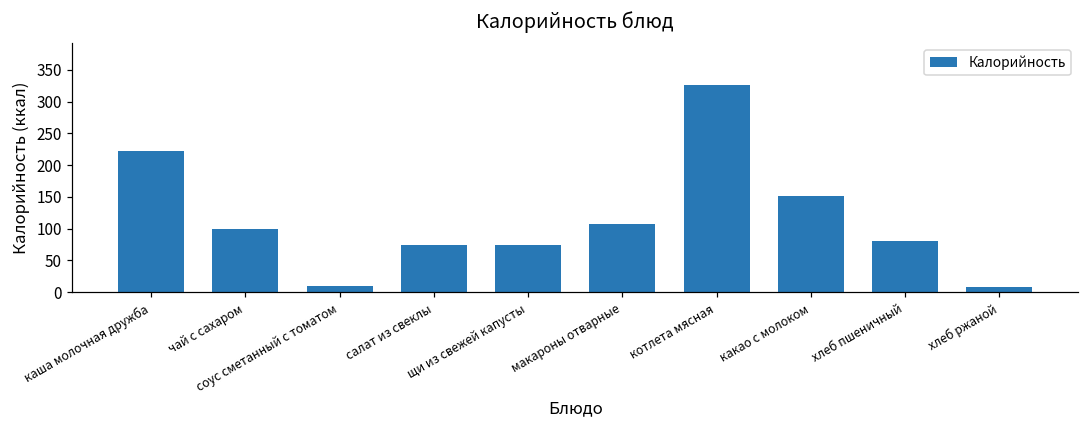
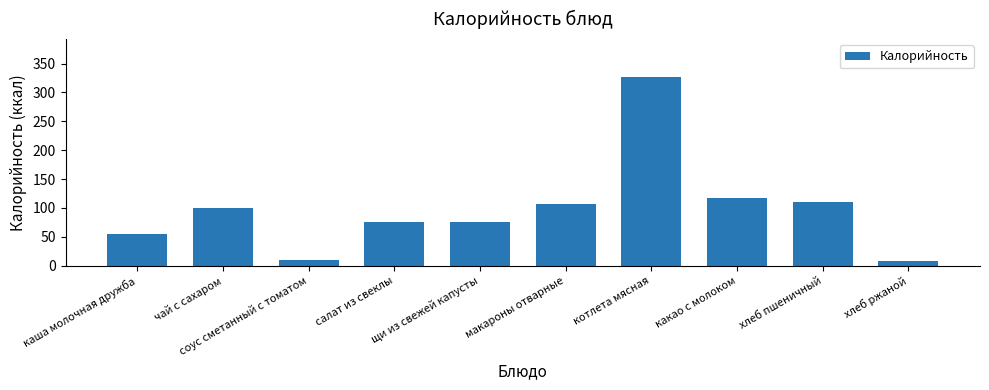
  {
-   "каша молочная дружба": 220,
+   "каша молочная дружба": 60,
    "чай с сахаром": 100,
    "соус сметанный с томатом": 10,
    "салат из свеклы": 80,
    "щи из свежей капусты": 70,
    "макароны отварные": 110,
    "котлета мясная": 330,
-   "какао с молоком": 150,
-   "хлеб пшеничный": 80,
+   "какао с молоком": 120,
+   "хлеб пшеничный": 110,
    "хлеб ржаной": 10
  }
